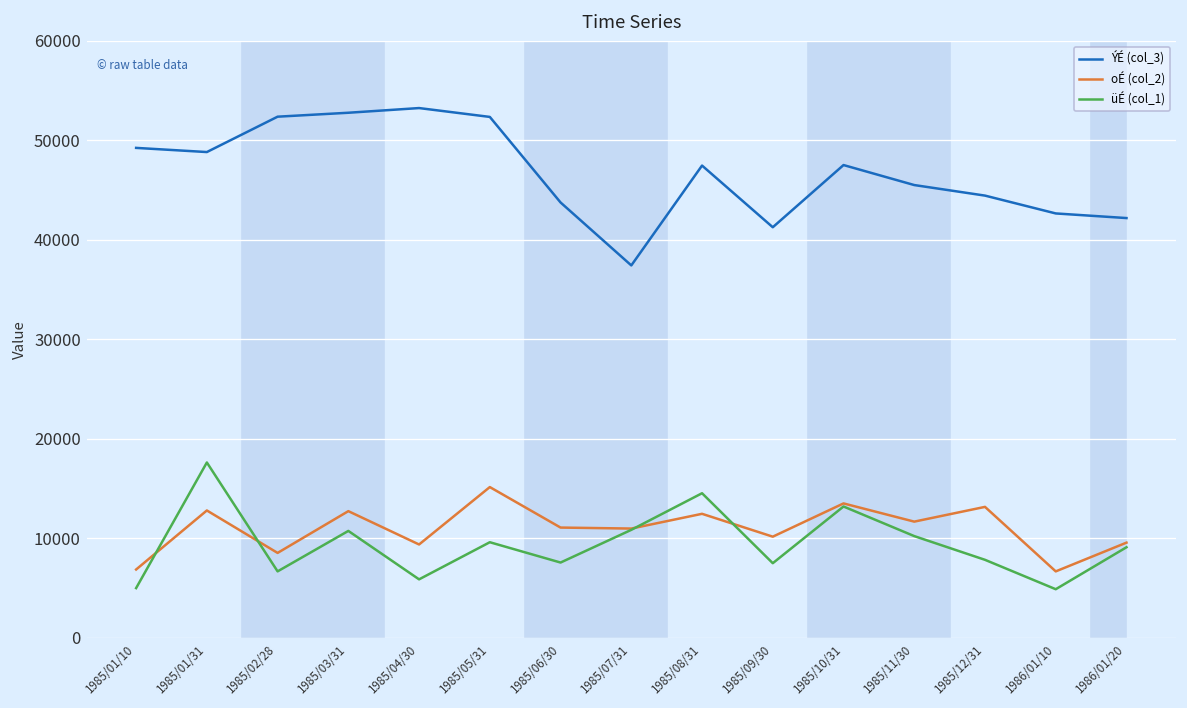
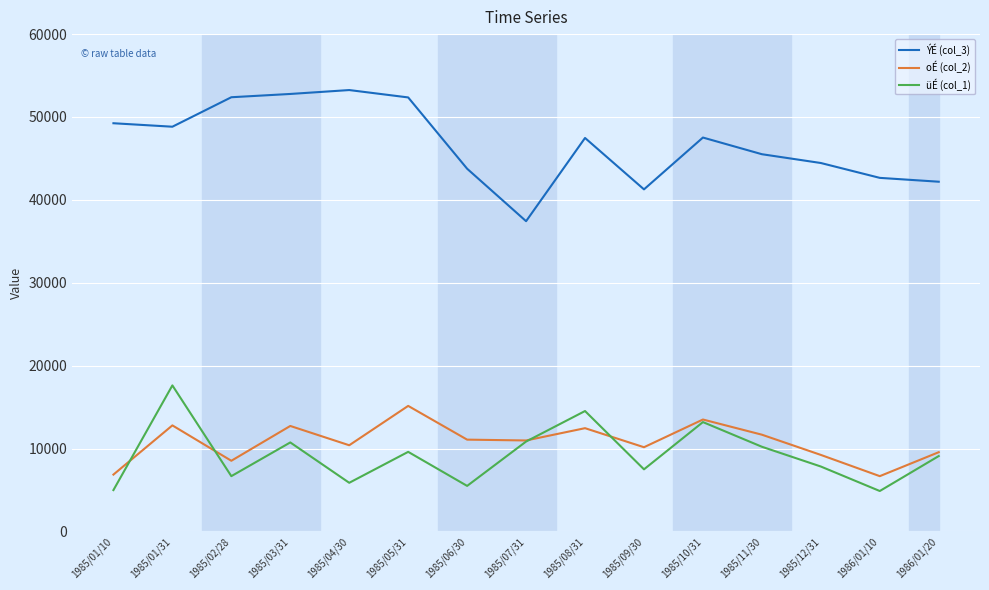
  {
    "ÝÉ (col_3)": {
      "1985/01/10": 49000,
      "1985/01/31": 49000,
      "1985/02/28": 52000,
      "1985/03/31": 53000,
      "1985/04/30": 53000,
      "1985/05/31": 52000,
      "1985/06/30": 44000,
      "1985/07/31": 37000,
      "1985/08/31": 47000,
      "1985/09/30": 41000,
      "1985/10/31": 48000,
      "1985/11/30": 46000,
      "1985/12/31": 44000,
      "1986/01/10": 43000,
      "1986/01/20": 42000
    },
    "oÉ (col_2)": {
      "1985/01/10": 7000,
      "1985/01/31": 13000,
      "1985/02/28": 9000,
      "1985/03/31": 13000,
-     "1985/04/30": 9000,
+     "1985/04/30": 10000,
      "1985/05/31": 15000,
      "1985/06/30": 11000,
      "1985/08/31": 12000,
      "1985/09/30": 10000,
      "1985/10/31": 13000,
      "1985/11/30": 12000,
-     "1985/12/31": 13000,
+     "1985/12/31": 9000,
      "1986/01/10": 7000,
      "1986/01/20": 10000
    },
    "üÉ (col_1)": {
      "1985/01/10": 5000,
      "1985/01/31": 18000,
      "1985/02/28": 7000,
      "1985/03/31": 11000,
      "1985/04/30": 6000,
      "1985/05/31": 10000,
-     "1985/06/30": 8000,
+     "1985/06/30": 5000,
      "1985/08/31": 15000,
      "1985/09/30": 7000,
      "1985/10/31": 13000,
      "1985/11/30": 10000,
      "1985/12/31": 8000,
      "1986/01/10": 5000,
      "1986/01/20": 9000
    }
  }
